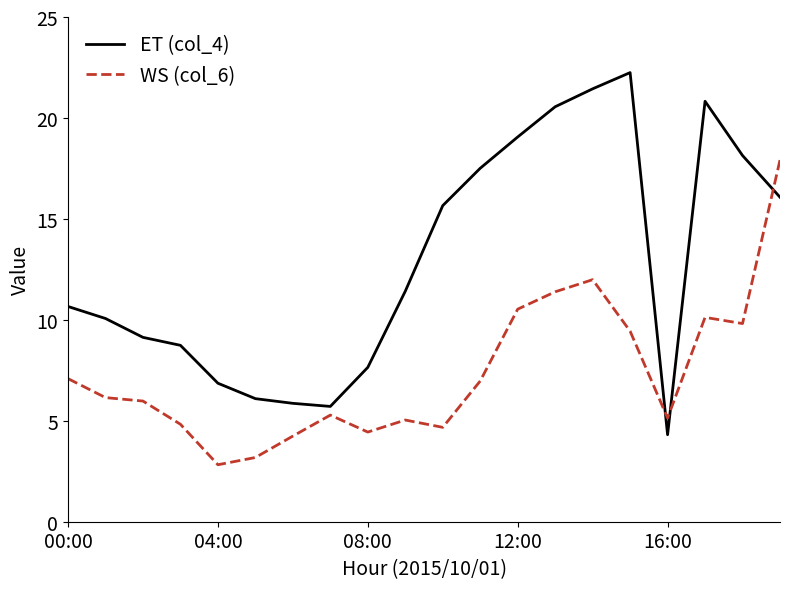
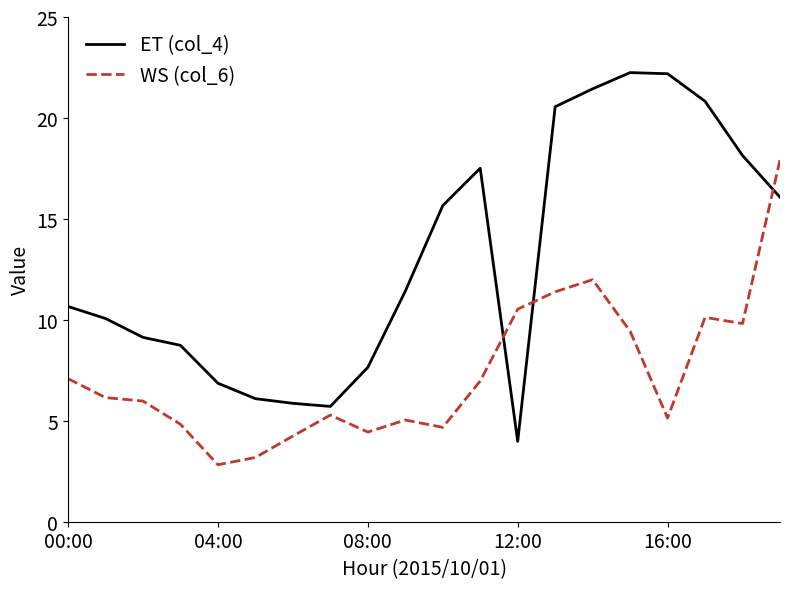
  {
    "ET (col_4)": {
      "00:00": 10.7,
      "04:00": 6.9,
      "08:00": 7.6,
-     "12:00": 19.1,
-     "16:00": 4.3
+     "12:00": 4.0,
+     "16:00": 22.2
    },
    "WS (col_6)": {
      "00:00": 7.1,
      "04:00": 2.8,
      "08:00": 4.4,
      "12:00": 10.5,
      "16:00": 5.1
    }
  }
